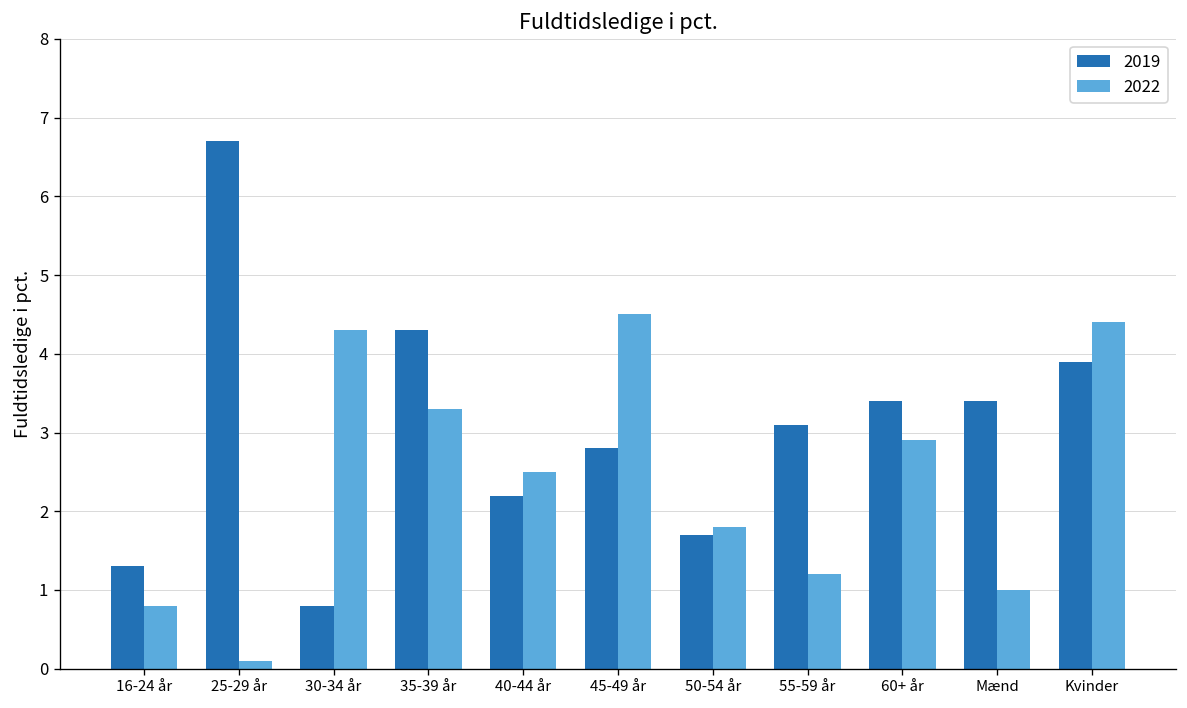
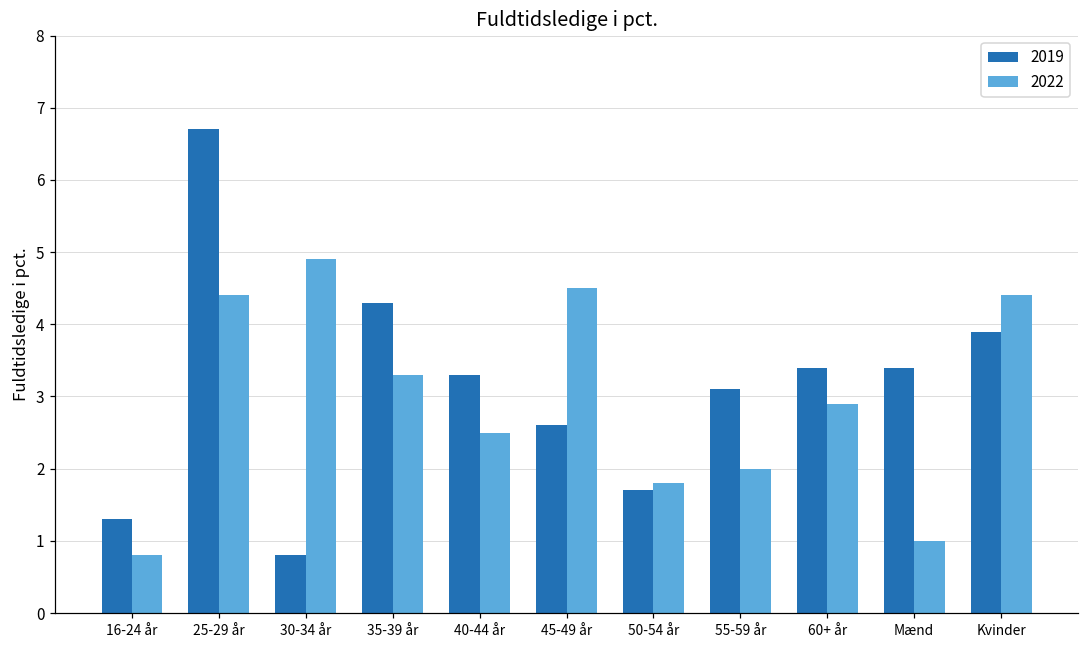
  {
    "2019": {
      "16-24 år": 1.3,
      "25-29 år": 6.7,
      "30-34 år": 0.8,
      "35-39 år": 4.3,
-     "40-44 år": 2.2,
-     "45-49 år": 2.8,
+     "40-44 år": 3.3,
+     "45-49 år": 2.6,
      "50-54 år": 1.7,
      "55-59 år": 3.1,
      "60+ år": 3.4,
      "Mænd": 3.4,
      "Kvinder": 3.9
    },
    "2022": {
      "16-24 år": 0.8,
-     "25-29 år": 0.1,
-     "30-34 år": 4.3,
+     "25-29 år": 4.4,
+     "30-34 år": 4.9,
      "35-39 år": 3.3,
      "40-44 år": 2.5,
      "45-49 år": 4.5,
      "50-54 år": 1.8,
-     "55-59 år": 1.2,
+     "55-59 år": 2.0,
      "60+ år": 2.9,
      "Mænd": 1.0,
      "Kvinder": 4.4
    }
  }
